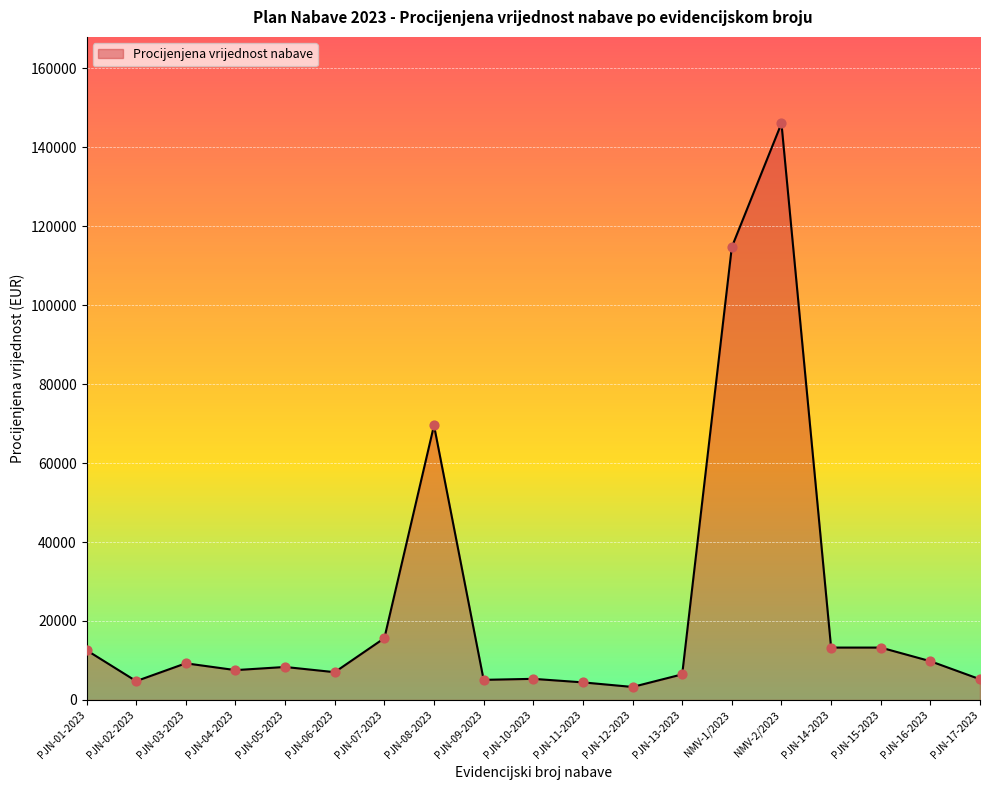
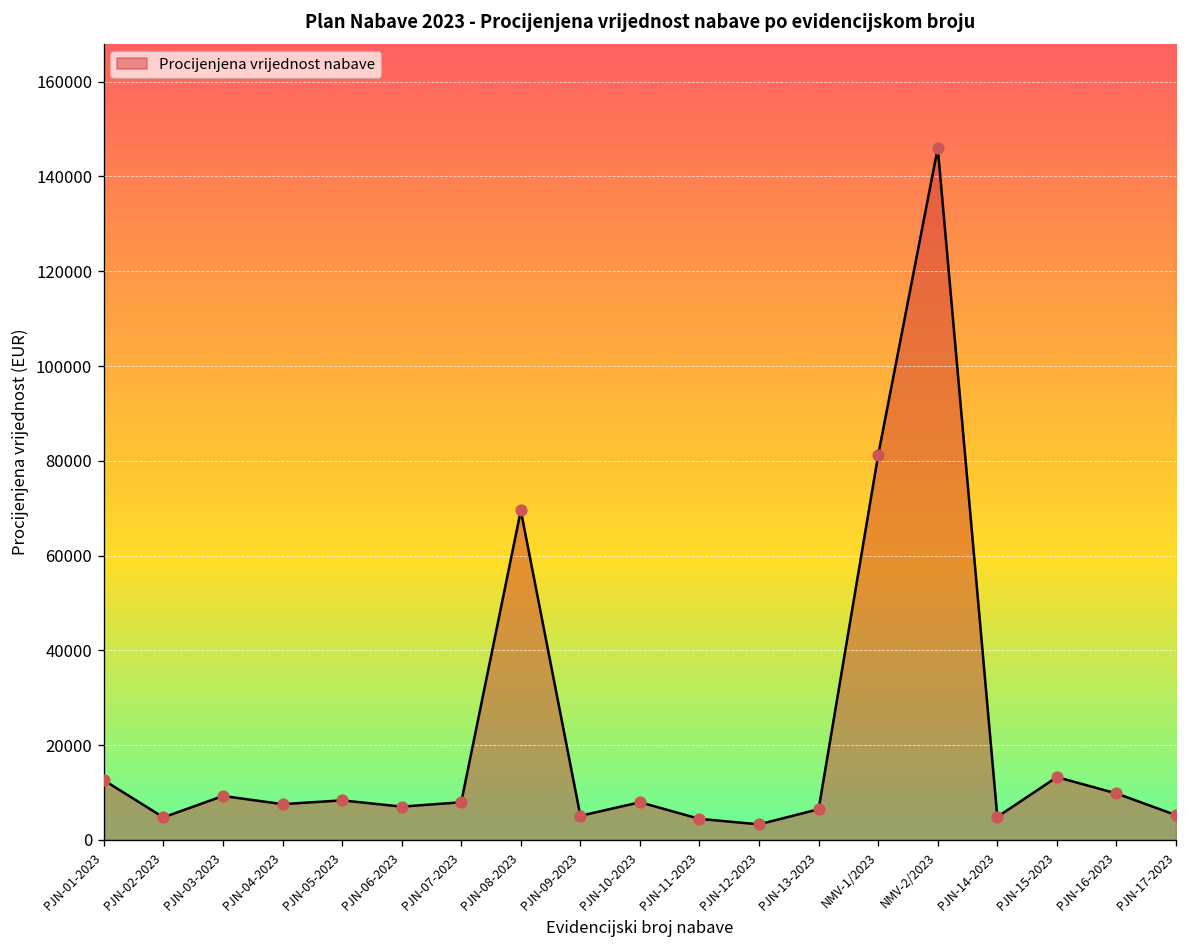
  {
    "PJN-01-2023": 13000,
    "PJN-02-2023": 5000,
    "PJN-03-2023": 9000,
    "PJN-04-2023": 8000,
    "PJN-05-2023": 8000,
    "PJN-06-2023": 7000,
-   "PJN-07-2023": 16000,
+   "PJN-07-2023": 8000,
    "PJN-08-2023": 70000,
    "PJN-09-2023": 5000,
-   "PJN-10-2023": 5000,
+   "PJN-10-2023": 8000,
    "PJN-11-2023": 4000,
    "PJN-12-2023": 3000,
    "PJN-13-2023": 6000,
-   "NMV-1/2023": 115000,
+   "NMV-1/2023": 81000,
    "NMV-2/2023": 146000,
-   "PJN-14-2023": 13000,
+   "PJN-14-2023": 5000,
    "PJN-15-2023": 13000,
    "PJN-16-2023": 10000,
    "PJN-17-2023": 5000
  }
